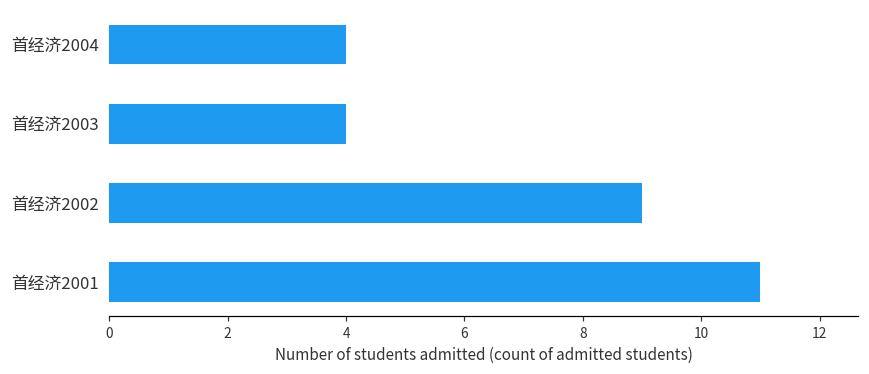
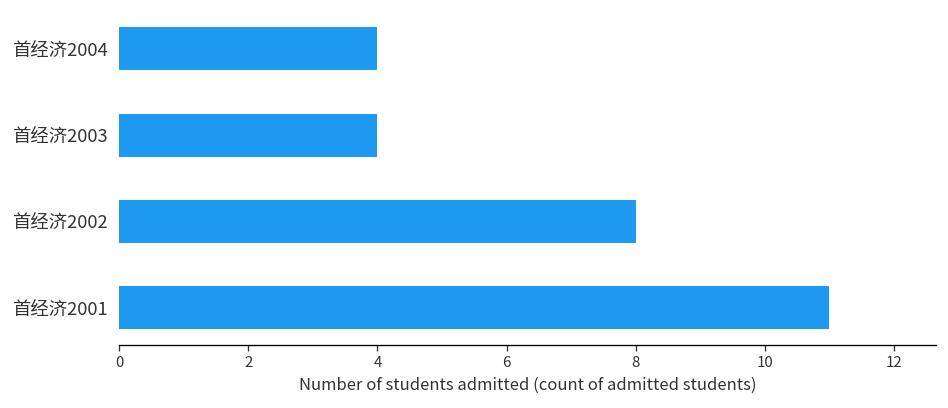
  {
    "首经济2004": 4,
    "首经济2003": 4,
-   "首经济2002": 9,
+   "首经济2002": 8,
    "首经济2001": 11
  }
